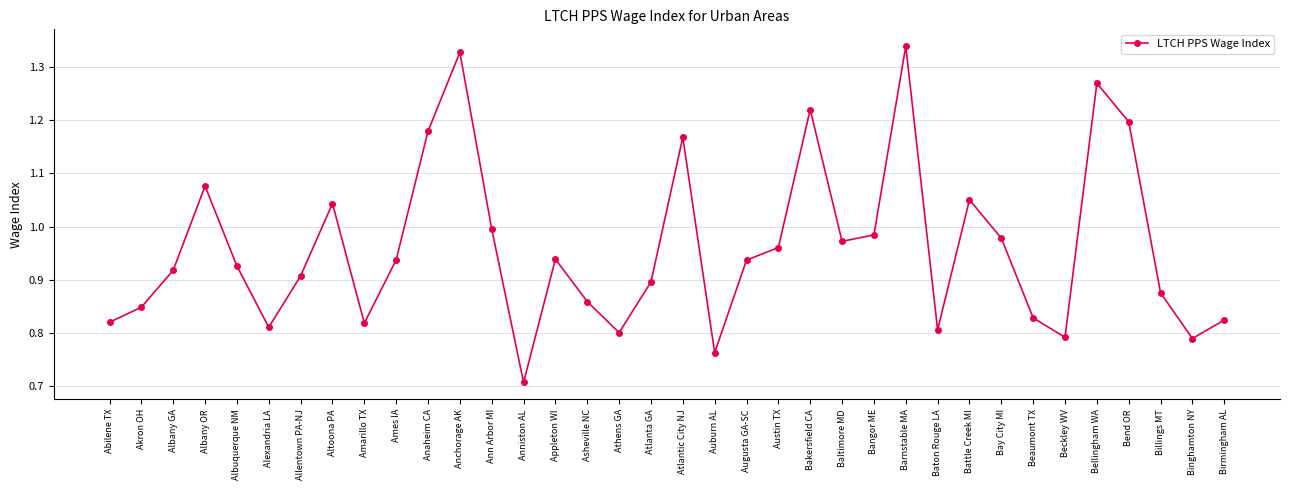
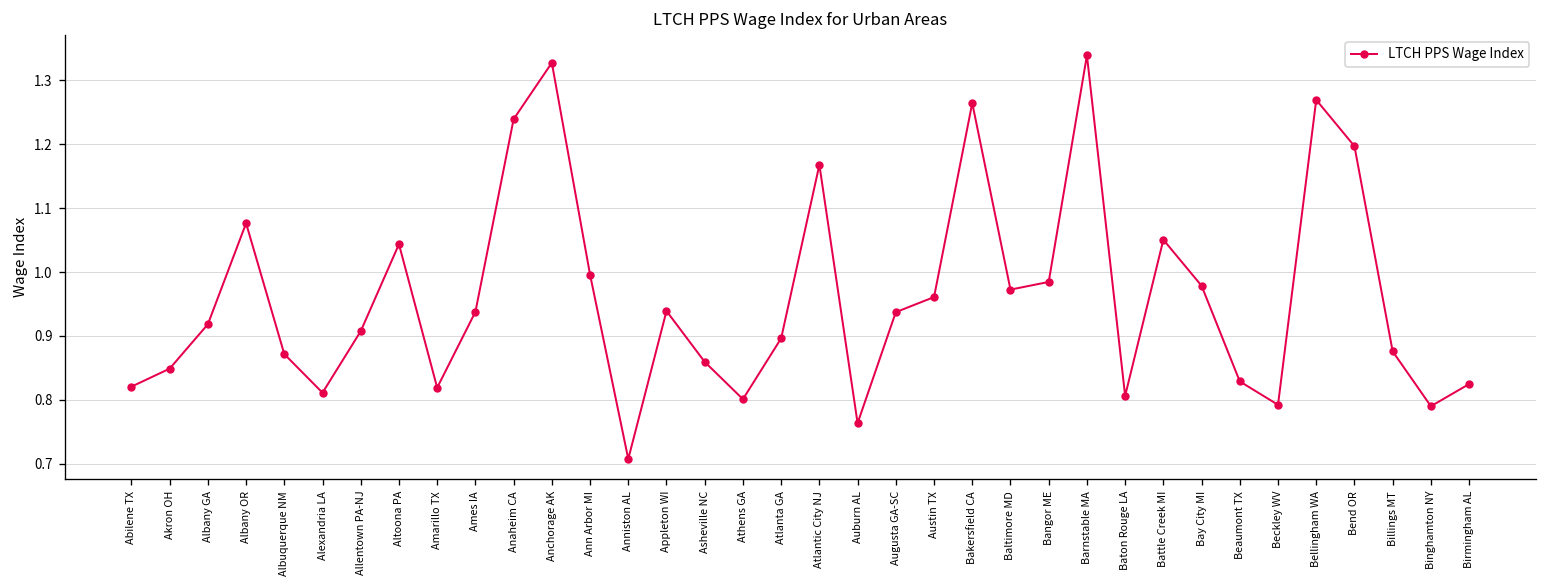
  {
    "Abilene TX": 0.82,
    "Akron OH": 0.85,
    "Albany GA": 0.92,
    "Albany OR": 1.08,
-   "Albuquerque NM": 0.93,
+   "Albuquerque NM": 0.87,
    "Alexandria LA": 0.81,
    "Allentown PA-NJ": 0.91,
    "Altoona PA": 1.04,
    "Amarillo TX": 0.82,
    "Ames IA": 0.94,
-   "Anaheim CA": 1.18,
+   "Anaheim CA": 1.24,
    "Anchorage AK": 1.33,
    "Ann Arbor MI": 1.00,
    "Anniston AL": 0.71,
    "Appleton WI": 0.94,
    "Asheville NC": 0.86,
    "Athens GA": 0.80,
    "Atlanta GA": 0.90,
    "Atlantic City NJ": 1.17,
    "Auburn AL": 0.76,
    "Augusta GA-SC": 0.94,
    "Austin TX": 0.96,
-   "Bakersfield CA": 1.22,
+   "Bakersfield CA": 1.26,
    "Baltimore MD": 0.97,
    "Bangor ME": 0.98,
    "Barnstable MA": 1.34,
    "Baton Rouge LA": 0.81,
    "Battle Creek MI": 1.05,
    "Bay City MI": 0.98,
    "Beaumont TX": 0.83,
    "Beckley WV": 0.79,
    "Bellingham WA": 1.27,
    "Bend OR": 1.20,
    "Billings MT": 0.88,
    "Binghamton NY": 0.79,
    "Birmingham AL": 0.82
  }
